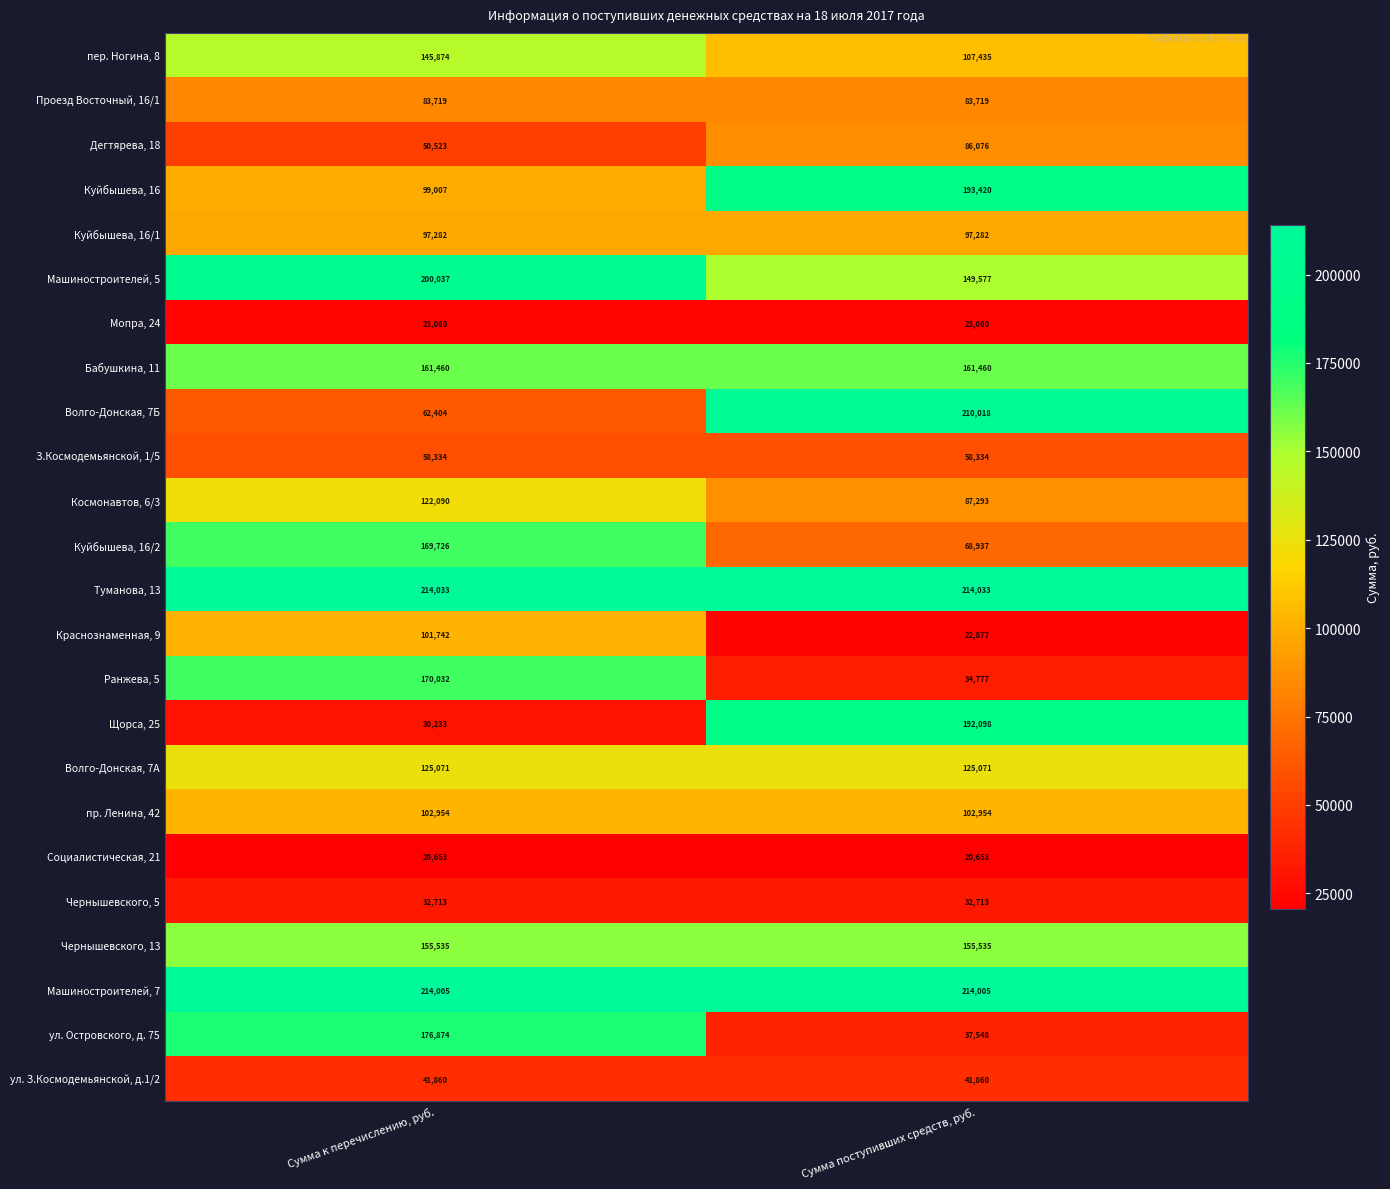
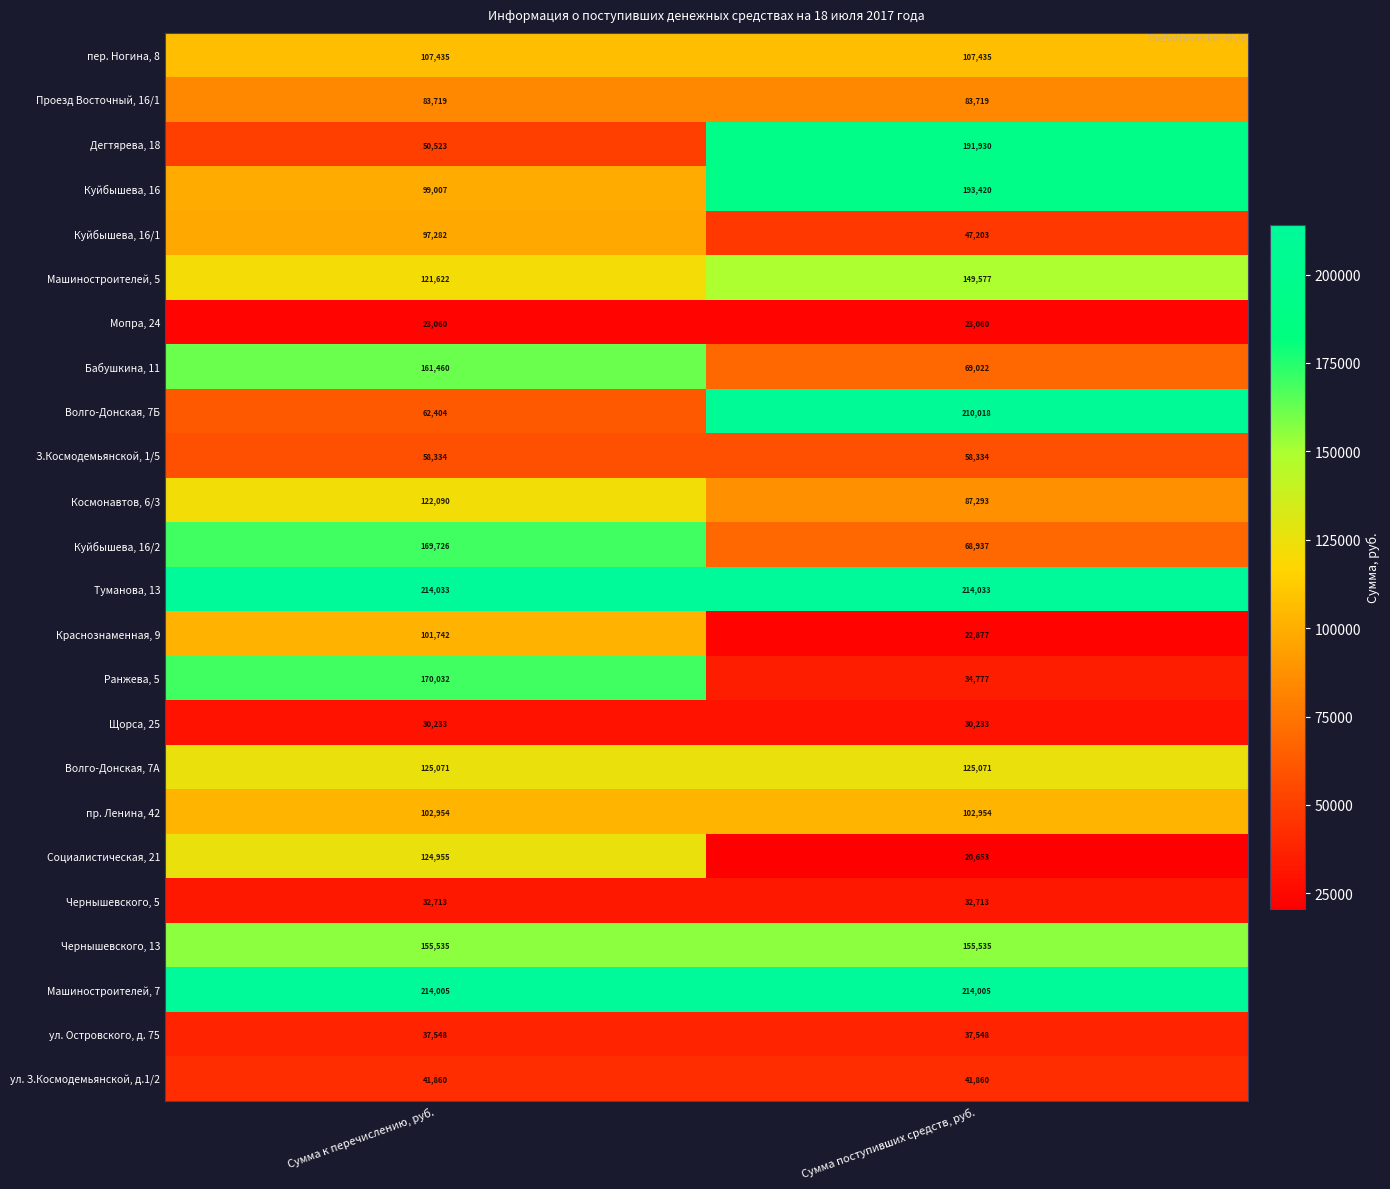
  {
    "пер. Ногина, 8": {
-     "Сумма к перечислению, руб.": "145,874"
+     "Сумма к перечислению, руб.": "107,435"
    },
    "Проезд Восточный, 16/1": {
      "Сумма к перечислению, руб.": "83,719",
      "Сумма поступивших средств, руб.": "83,719"
    },
    "Дегтярева, 18": {
      "Сумма к перечислению, руб.": "50,523",
-     "Сумма поступивших средств, руб.": "86,076"
+     "Сумма поступивших средств, руб.": "191,930"
    },
    "Куйбышева, 16": {
      "Сумма к перечислению, руб.": "99,007",
      "Сумма поступивших средств, руб.": "193,420"
    },
    "Куйбышева, 16/1": {
      "Сумма к перечислению, руб.": "97,282",
-     "Сумма поступивших средств, руб.": "97,282"
+     "Сумма поступивших средств, руб.": "47,203"
    },
    "Машиностроителей, 5": {
-     "Сумма к перечислению, руб.": "200,037",
+     "Сумма к перечислению, руб.": "121,622",
      "Сумма поступивших средств, руб.": "149,577"
    },
    "Мопра, 24": {
      "Сумма к перечислению, руб.": "23,060",
      "Сумма поступивших средств, руб.": "23,060"
    },
    "Бабушкина, 11": {
      "Сумма к перечислению, руб.": "161,460",
-     "Сумма поступивших средств, руб.": "161,460"
+     "Сумма поступивших средств, руб.": "69,022"
    },
    "Волго-Донская, 7Б": {
      "Сумма к перечислению, руб.": "62,404",
      "Сумма поступивших средств, руб.": "210,018"
    },
    "З.Космодемьянской, 1/5": {
      "Сумма к перечислению, руб.": "58,334",
      "Сумма поступивших средств, руб.": "58,334"
    },
    "Космонавтов, 6/3": {
      "Сумма к перечислению, руб.": "122,090",
      "Сумма поступивших средств, руб.": "87,293"
    },
    "Куйбышева, 16/2": {
      "Сумма к перечислению, руб.": "169,726",
      "Сумма поступивших средств, руб.": "68,937"
    },
    "Туманова, 13": {
      "Сумма к перечислению, руб.": "214,033",
      "Сумма поступивших средств, руб.": "214,033"
    },
    "Краснознаменная, 9": {
      "Сумма к перечислению, руб.": "101,742",
      "Сумма поступивших средств, руб.": "22,877"
    },
    "Ранжева, 5": {
      "Сумма к перечислению, руб.": "170,032",
      "Сумма поступивших средств, руб.": "34,777"
    },
    "Щорса, 25": {
      "Сумма к перечислению, руб.": "30,233",
-     "Сумма поступивших средств, руб.": "192,098"
+     "Сумма поступивших средств, руб.": "30,233"
    },
    "Волго-Донская, 7А": {
      "Сумма к перечислению, руб.": "125,071",
      "Сумма поступивших средств, руб.": "125,071"
    },
    "пр. Ленина, 42": {
      "Сумма к перечислению, руб.": "102,954",
      "Сумма поступивших средств, руб.": "102,954"
    },
    "Социалистическая, 21": {
-     "Сумма к перечислению, руб.": "20,653",
+     "Сумма к перечислению, руб.": "124,955",
      "Сумма поступивших средств, руб.": "20,653"
    },
    "Чернышевского, 5": {
      "Сумма к перечислению, руб.": "32,713",
      "Сумма поступивших средств, руб.": "32,713"
    },
    "Чернышевского, 13": {
      "Сумма к перечислению, руб.": "155,535",
      "Сумма поступивших средств, руб.": "155,535"
    },
    "Машиностроителей, 7": {
      "Сумма к перечислению, руб.": "214,005",
      "Сумма поступивших средств, руб.": "214,005"
    },
    "ул. Островского, д. 75": {
-     "Сумма к перечислению, руб.": "176,874",
+     "Сумма к перечислению, руб.": "37,548",
      "Сумма поступивших средств, руб.": "37,548"
    },
    "ул. З.Космодемьянской, д.1/2": {
      "Сумма к перечислению, руб.": "41,860",
      "Сумма поступивших средств, руб.": "41,860"
    }
  }
